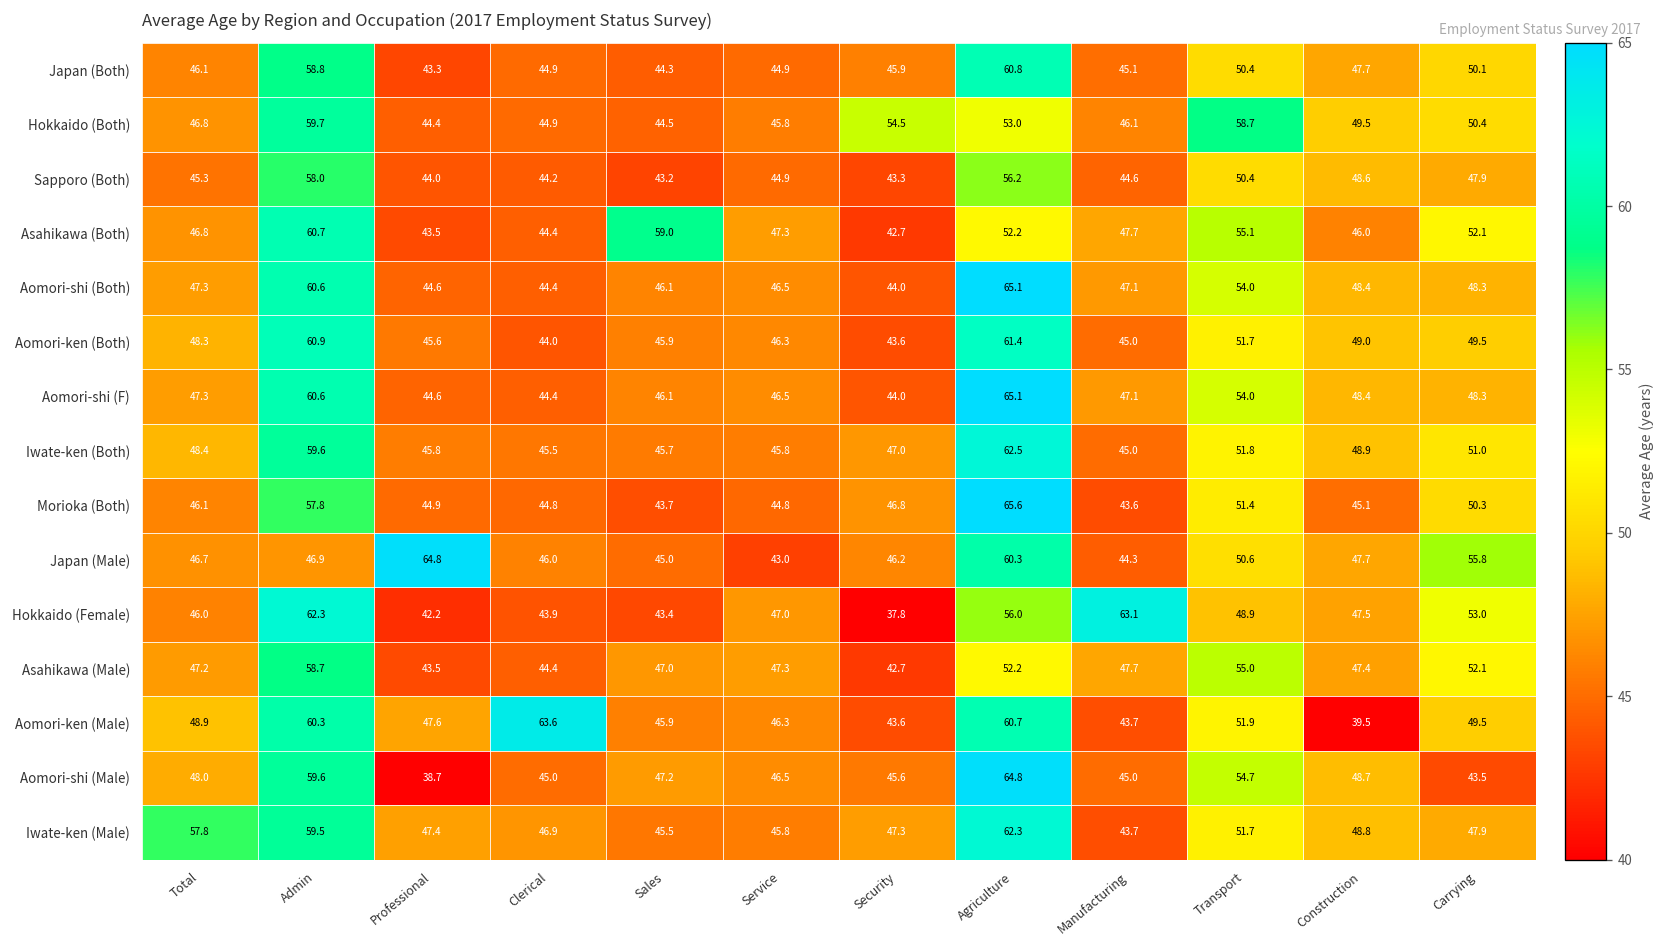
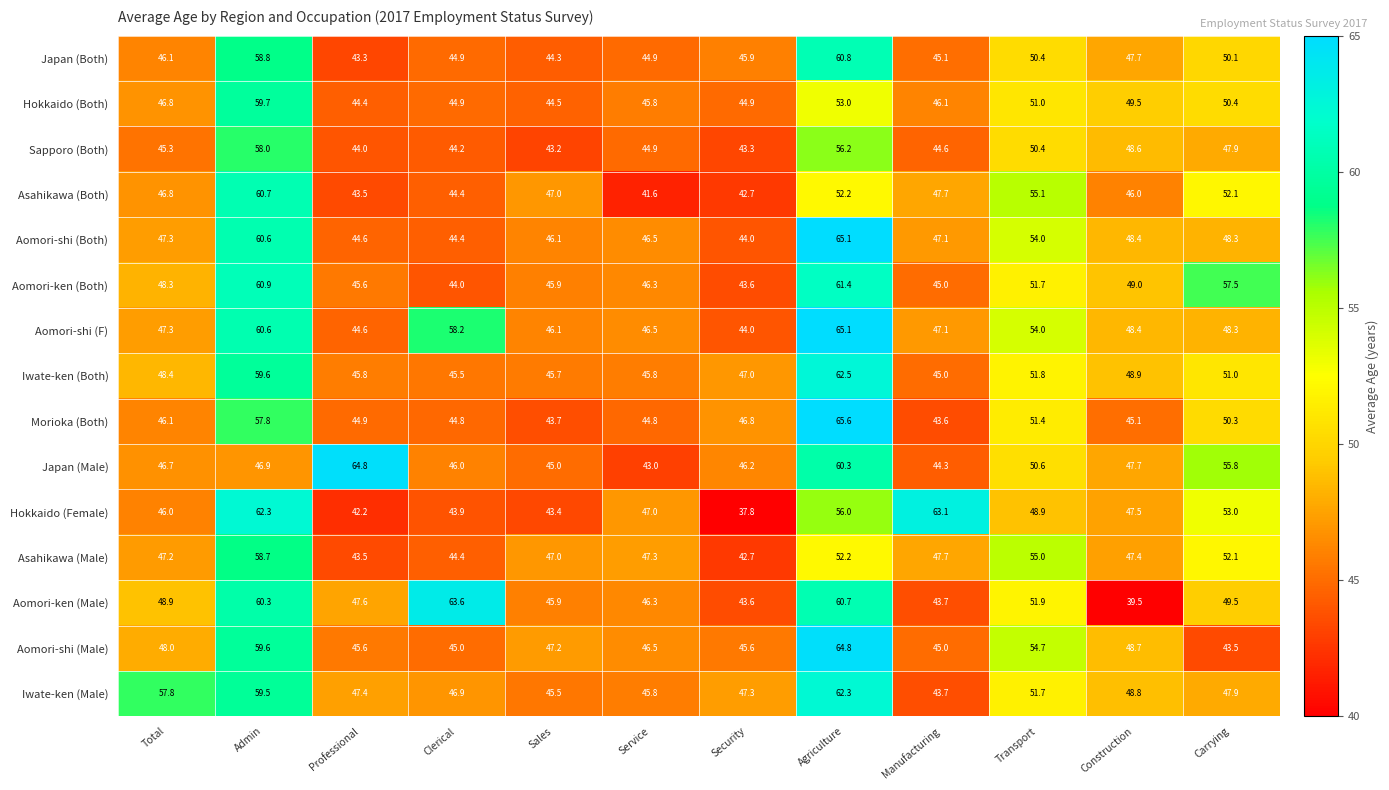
  {
    "Japan (Both)": {
      "Total": 46.1,
      "Admin": 58.8,
      "Professional": 43.3,
      "Clerical": 44.9,
      "Sales": 44.3,
      "Service": 44.9,
      "Security": 45.9,
      "Agriculture": 60.8,
      "Manufacturing": 45.1,
      "Transport": 50.4,
      "Construction": 47.7,
      "Carrying": 50.1
    },
    "Hokkaido (Both)": {
      "Total": 46.8,
      "Admin": 59.7,
      "Professional": 44.4,
      "Clerical": 44.9,
      "Sales": 44.5,
      "Service": 45.8,
-     "Security": 54.5,
+     "Security": 44.9,
      "Agriculture": 53.0,
      "Manufacturing": 46.1,
-     "Transport": 58.7,
+     "Transport": 51.0,
      "Construction": 49.5,
      "Carrying": 50.4
    },
    "Sapporo (Both)": {
      "Total": 45.3,
      "Admin": 58.0,
      "Professional": 44.0,
      "Clerical": 44.2,
      "Sales": 43.2,
      "Service": 44.9,
      "Security": 43.3,
      "Agriculture": 56.2,
      "Manufacturing": 44.6,
      "Transport": 50.4,
      "Construction": 48.6,
      "Carrying": 47.9
    },
    "Asahikawa (Both)": {
      "Total": 46.8,
      "Admin": 60.7,
      "Professional": 43.5,
      "Clerical": 44.4,
-     "Sales": 59.0,
-     "Service": 47.3,
+     "Sales": 47.0,
+     "Service": 41.6,
      "Security": 42.7,
      "Agriculture": 52.2,
      "Manufacturing": 47.7,
      "Transport": 55.1,
      "Construction": 46.0,
      "Carrying": 52.1
    },
    "Aomori-shi (Both)": {
      "Total": 47.3,
      "Admin": 60.6,
      "Professional": 44.6,
      "Clerical": 44.4,
      "Sales": 46.1,
      "Service": 46.5,
      "Security": 44.0,
      "Agriculture": 65.1,
      "Manufacturing": 47.1,
      "Transport": 54.0,
      "Construction": 48.4,
      "Carrying": 48.3
    },
    "Aomori-ken (Both)": {
      "Total": 48.3,
      "Admin": 60.9,
      "Professional": 45.6,
      "Clerical": 44.0,
      "Sales": 45.9,
      "Service": 46.3,
      "Security": 43.6,
      "Agriculture": 61.4,
      "Manufacturing": 45.0,
      "Transport": 51.7,
      "Construction": 49.0,
-     "Carrying": 49.5
+     "Carrying": 57.5
    },
    "Aomori-shi (F)": {
      "Total": 47.3,
      "Admin": 60.6,
      "Professional": 44.6,
-     "Clerical": 44.4,
+     "Clerical": 58.2,
      "Sales": 46.1,
      "Service": 46.5,
      "Security": 44.0,
      "Agriculture": 65.1,
      "Manufacturing": 47.1,
      "Transport": 54.0,
      "Construction": 48.4,
      "Carrying": 48.3
    },
    "Iwate-ken (Both)": {
      "Total": 48.4,
      "Admin": 59.6,
      "Professional": 45.8,
      "Clerical": 45.5,
      "Sales": 45.7,
      "Service": 45.8,
      "Security": 47.0,
      "Agriculture": 62.5,
      "Manufacturing": 45.0,
      "Transport": 51.8,
      "Construction": 48.9,
      "Carrying": 51.0
    },
    "Morioka (Both)": {
      "Total": 46.1,
      "Admin": 57.8,
      "Professional": 44.9,
      "Clerical": 44.8,
      "Sales": 43.7,
      "Service": 44.8,
      "Security": 46.8,
      "Agriculture": 65.6,
      "Manufacturing": 43.6,
      "Transport": 51.4,
      "Construction": 45.1,
      "Carrying": 50.3
    },
    "Japan (Male)": {
      "Total": 46.7,
      "Admin": 46.9,
      "Professional": 64.8,
      "Clerical": 46.0,
      "Sales": 45.0,
      "Service": 43.0,
      "Security": 46.2,
      "Agriculture": 60.3,
      "Manufacturing": 44.3,
      "Transport": 50.6,
      "Construction": 47.7,
      "Carrying": 55.8
    },
    "Hokkaido (Female)": {
      "Total": 46.0,
      "Admin": 62.3,
      "Professional": 42.2,
      "Clerical": 43.9,
      "Sales": 43.4,
      "Service": 47.0,
      "Security": 37.8,
      "Agriculture": 56.0,
      "Manufacturing": 63.1,
      "Transport": 48.9,
      "Construction": 47.5,
      "Carrying": 53.0
    },
    "Asahikawa (Male)": {
      "Total": 47.2,
      "Admin": 58.7,
      "Professional": 43.5,
      "Clerical": 44.4,
      "Sales": 47.0,
      "Service": 47.3,
      "Security": 42.7,
      "Agriculture": 52.2,
      "Manufacturing": 47.7,
      "Transport": 55.0,
      "Construction": 47.4,
      "Carrying": 52.1
    },
    "Aomori-ken (Male)": {
      "Total": 48.9,
      "Admin": 60.3,
      "Professional": 47.6,
      "Clerical": 63.6,
      "Sales": 45.9,
      "Service": 46.3,
      "Security": 43.6,
      "Agriculture": 60.7,
      "Manufacturing": 43.7,
      "Transport": 51.9,
      "Construction": 39.5,
      "Carrying": 49.5
    },
    "Aomori-shi (Male)": {
      "Total": 48.0,
      "Admin": 59.6,
-     "Professional": 38.7,
+     "Professional": 45.6,
      "Clerical": 45.0,
      "Sales": 47.2,
      "Service": 46.5,
      "Security": 45.6,
      "Agriculture": 64.8,
      "Manufacturing": 45.0,
      "Transport": 54.7,
      "Construction": 48.7,
      "Carrying": 43.5
    },
    "Iwate-ken (Male)": {
      "Total": 57.8,
      "Admin": 59.5,
      "Professional": 47.4,
      "Clerical": 46.9,
      "Sales": 45.5,
      "Service": 45.8,
      "Security": 47.3,
      "Agriculture": 62.3,
      "Manufacturing": 43.7,
      "Transport": 51.7,
      "Construction": 48.8,
      "Carrying": 47.9
    }
  }
